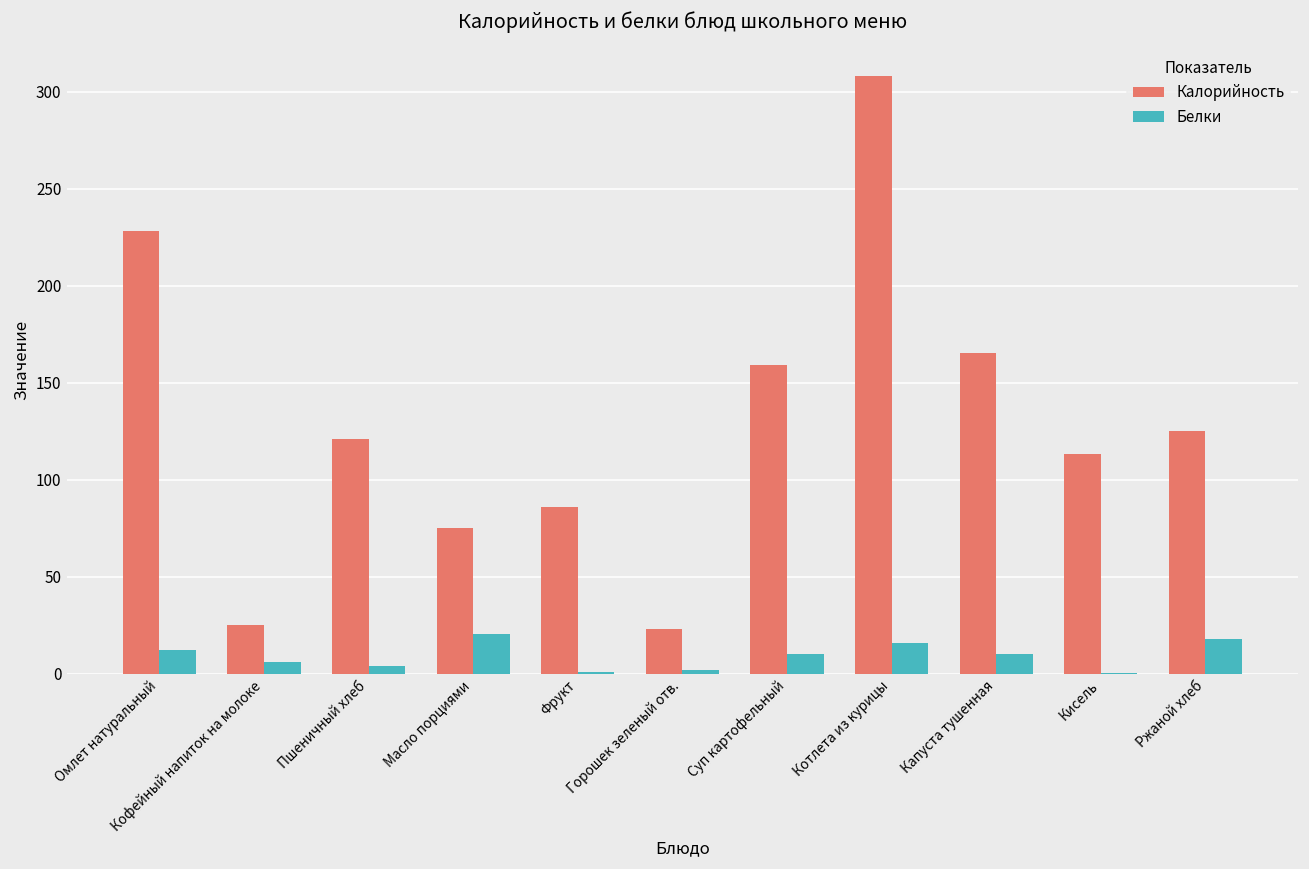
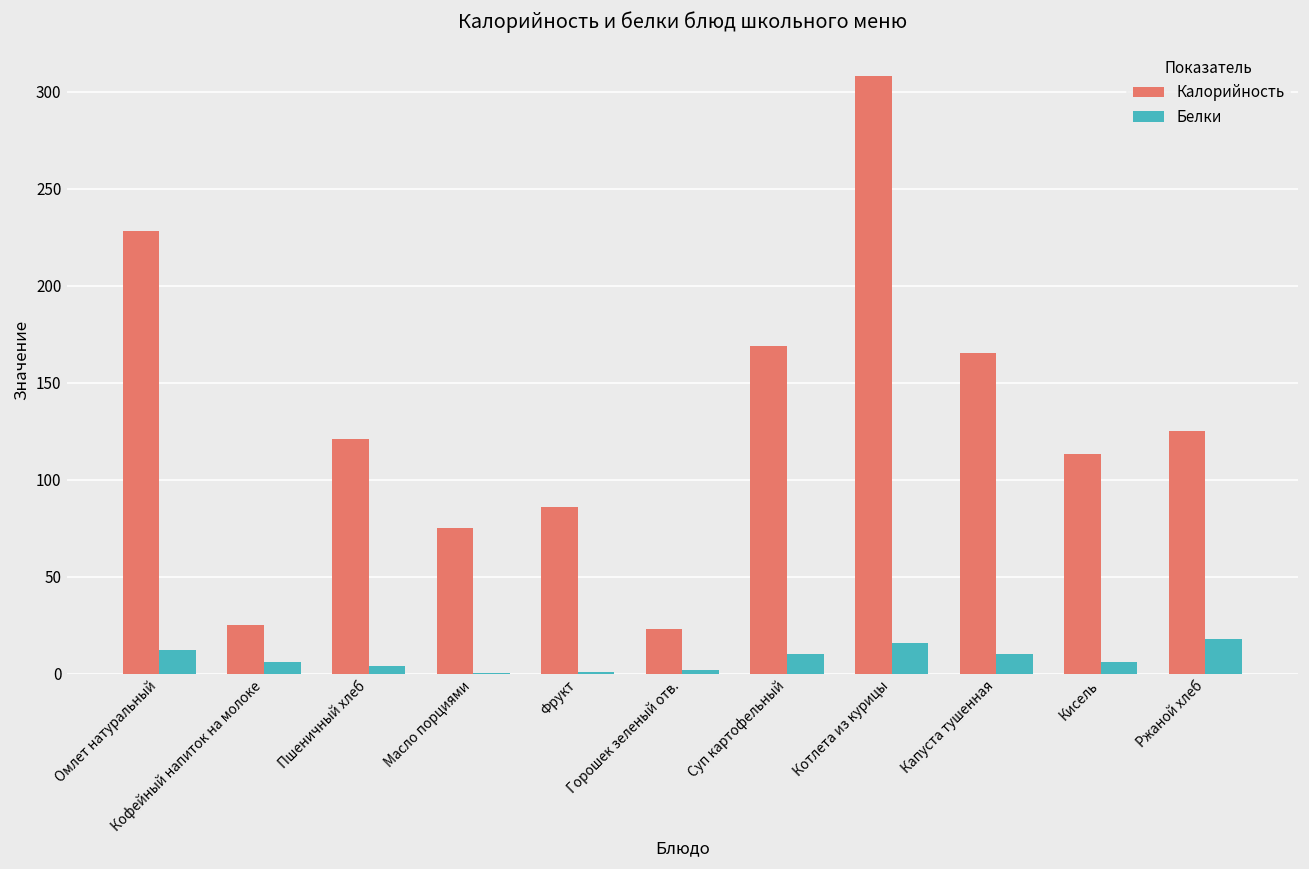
  {
    "Калорийность": {
      "Омлет натуральный": 228,
      "Кофейный напиток на молоке": 25,
      "Пшеничный хлеб": 121,
      "Масло порциями": 75,
      "Фрукт": 86,
      "Горошек зеленый отв.": 23,
-     "Суп картофельный": 159,
+     "Суп картофельный": 169,
      "Котлета из курицы": 308,
      "Капуста тушенная": 165,
      "Кисель": 113,
      "Ржаной хлеб": 125
    },
    "Белки": {
      "Омлет натуральный": 12,
      "Кофейный напиток на молоке": 6,
      "Пшеничный хлеб": 4,
-     "Масло порциями": 20,
+     "Масло порциями": 0,
      "Горошек зеленый отв.": 2,
      "Суп картофельный": 10,
      "Котлета из курицы": 16,
      "Капуста тушенная": 10,
-     "Кисель": 0,
+     "Кисель": 6,
      "Ржаной хлеб": 18
    }
  }
